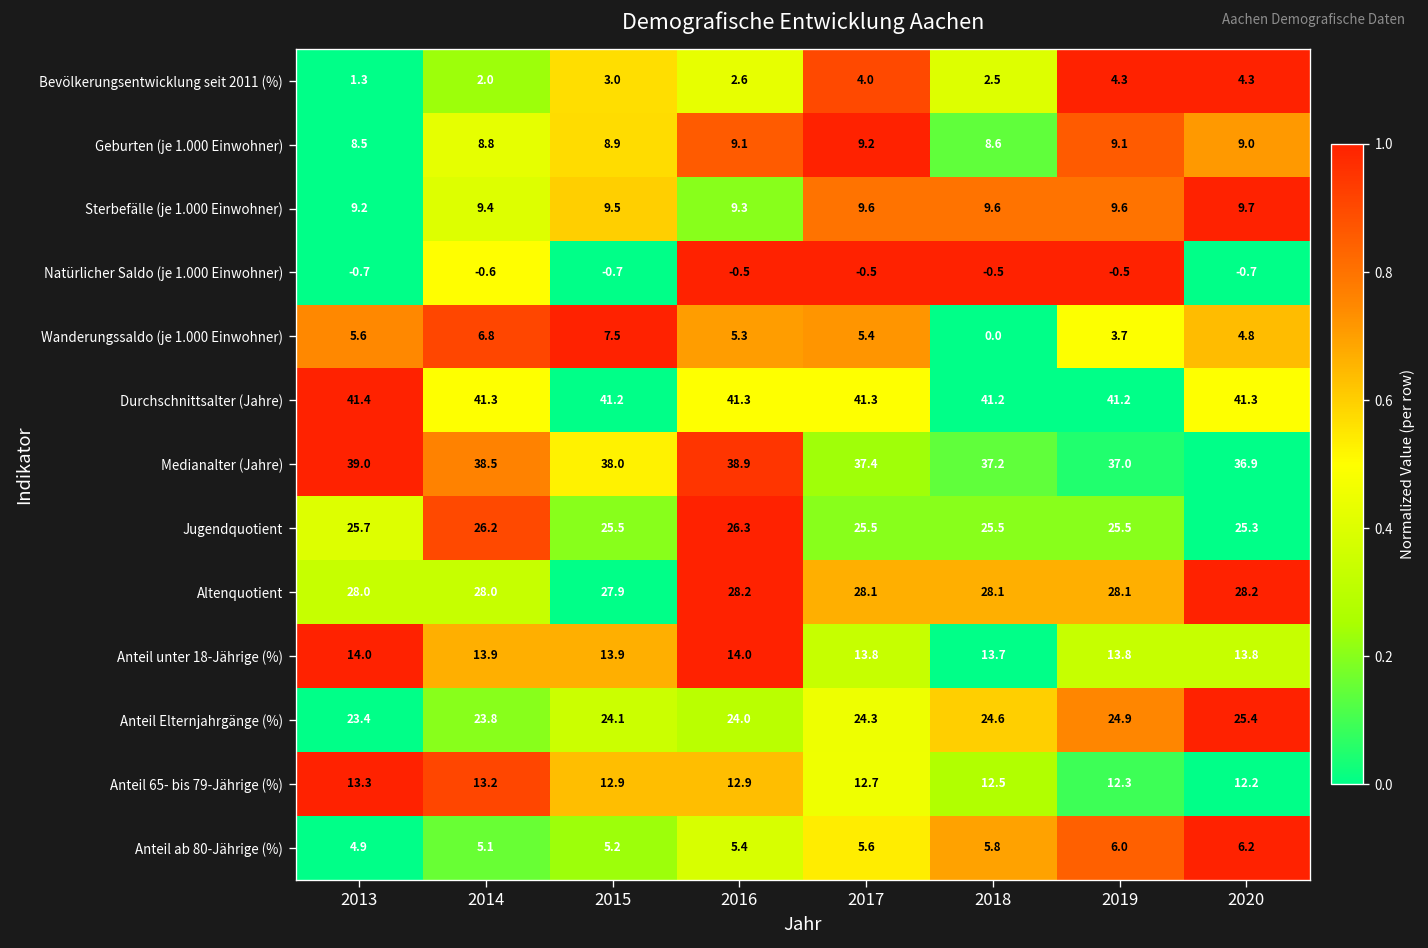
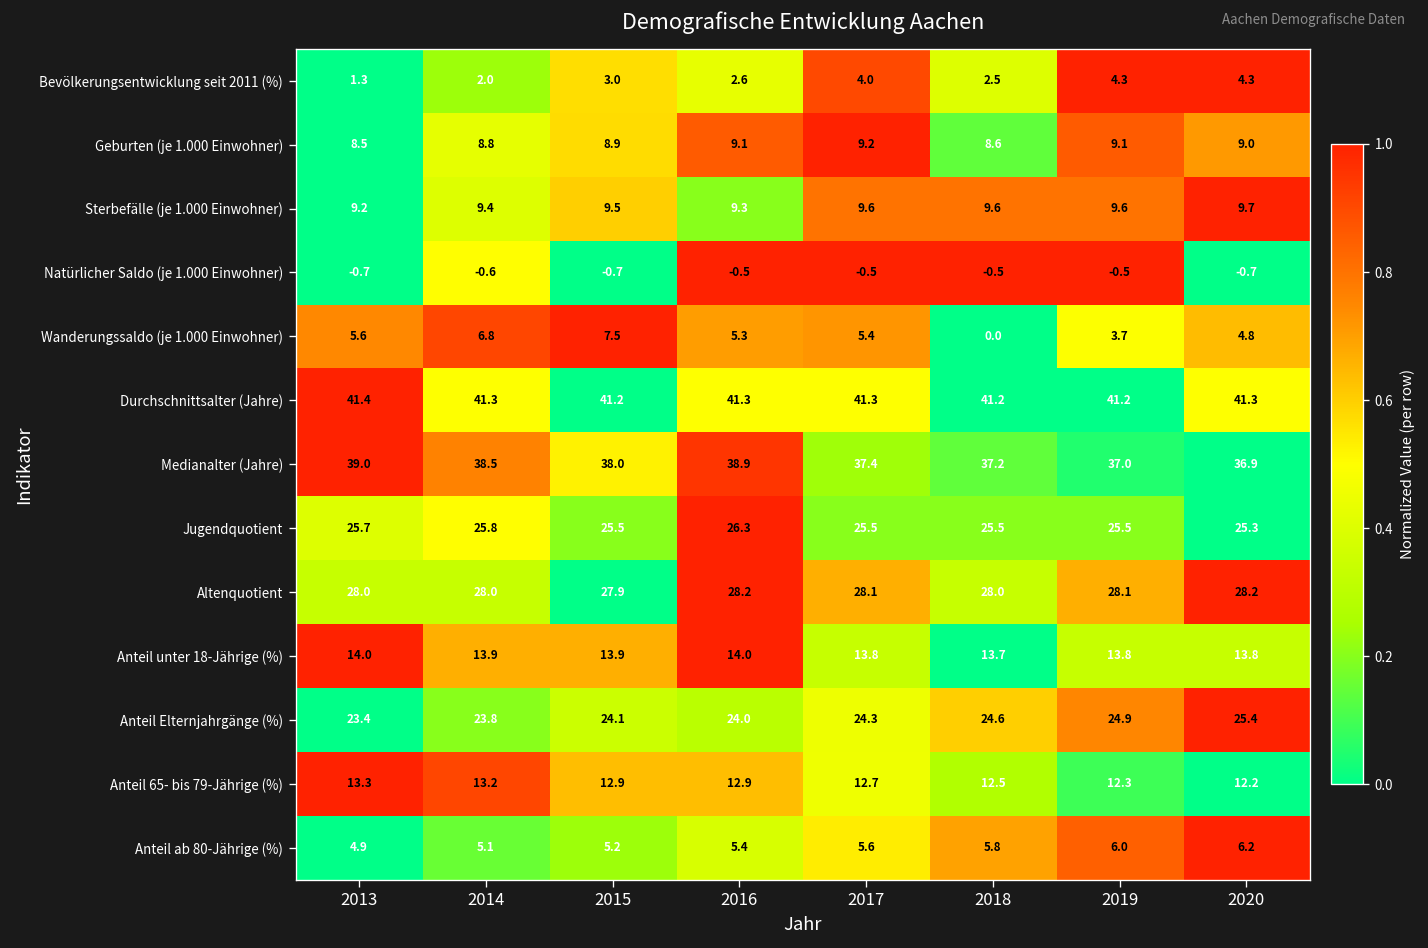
  {
    "Bevölkerungsentwicklung seit 2011 (%)": {
      "2013": 1.3,
      "2014": 2.0,
      "2015": 3.0,
      "2016": 2.6,
      "2017": 4.0,
      "2018": 2.5,
      "2019": 4.3,
      "2020": 4.3
    },
    "Geburten (je 1.000 Einwohner)": {
      "2013": 8.5,
      "2014": 8.8,
      "2015": 8.9,
      "2016": 9.1,
      "2017": 9.2,
      "2018": 8.6,
      "2019": 9.1,
      "2020": 9.0
    },
    "Sterbefälle (je 1.000 Einwohner)": {
      "2013": 9.2,
      "2014": 9.4,
      "2015": 9.5,
      "2016": 9.3,
      "2017": 9.6,
      "2018": 9.6,
      "2019": 9.6,
      "2020": 9.7
    },
    "Natürlicher Saldo (je 1.000 Einwohner)": {
      "2013": -0.7,
      "2014": -0.6,
      "2015": -0.7,
      "2016": -0.5,
      "2017": -0.5,
      "2018": -0.5,
      "2019": -0.5,
      "2020": -0.7
    },
    "Wanderungssaldo (je 1.000 Einwohner)": {
      "2013": 5.6,
      "2014": 6.8,
      "2015": 7.5,
      "2016": 5.3,
      "2017": 5.4,
      "2018": 0.0,
      "2019": 3.7,
      "2020": 4.8
    },
    "Durchschnittsalter (Jahre)": {
      "2013": 41.4,
      "2014": 41.3,
      "2015": 41.2,
      "2016": 41.3,
      "2017": 41.3,
      "2018": 41.2,
      "2019": 41.2,
      "2020": 41.3
    },
    "Medianalter (Jahre)": {
      "2013": 39.0,
      "2014": 38.5,
      "2015": 38.0,
      "2016": 38.9,
      "2017": 37.4,
      "2018": 37.2,
      "2019": 37.0,
      "2020": 36.9
    },
    "Jugendquotient": {
      "2013": 25.7,
-     "2014": 26.2,
+     "2014": 25.8,
      "2015": 25.5,
      "2016": 26.3,
      "2017": 25.5,
      "2018": 25.5,
      "2019": 25.5,
      "2020": 25.3
    },
    "Altenquotient": {
      "2013": 28.0,
      "2014": 28.0,
      "2015": 27.9,
      "2016": 28.2,
      "2017": 28.1,
-     "2018": 28.1,
+     "2018": 28.0,
      "2019": 28.1,
      "2020": 28.2
    },
    "Anteil unter 18-Jährige (%)": {
      "2013": 14.0,
      "2014": 13.9,
      "2015": 13.9,
      "2016": 14.0,
      "2017": 13.8,
      "2018": 13.7,
      "2019": 13.8,
      "2020": 13.8
    },
    "Anteil Elternjahrgänge (%)": {
      "2013": 23.4,
      "2014": 23.8,
      "2015": 24.1,
      "2016": 24.0,
      "2017": 24.3,
      "2018": 24.6,
      "2019": 24.9,
      "2020": 25.4
    },
    "Anteil 65- bis 79-Jährige (%)": {
      "2013": 13.3,
      "2014": 13.2,
      "2015": 12.9,
      "2016": 12.9,
      "2017": 12.7,
      "2018": 12.5,
      "2019": 12.3,
      "2020": 12.2
    },
    "Anteil ab 80-Jährige (%)": {
      "2013": 4.9,
      "2014": 5.1,
      "2015": 5.2,
      "2016": 5.4,
      "2017": 5.6,
      "2018": 5.8,
      "2019": 6.0,
      "2020": 6.2
    }
  }
